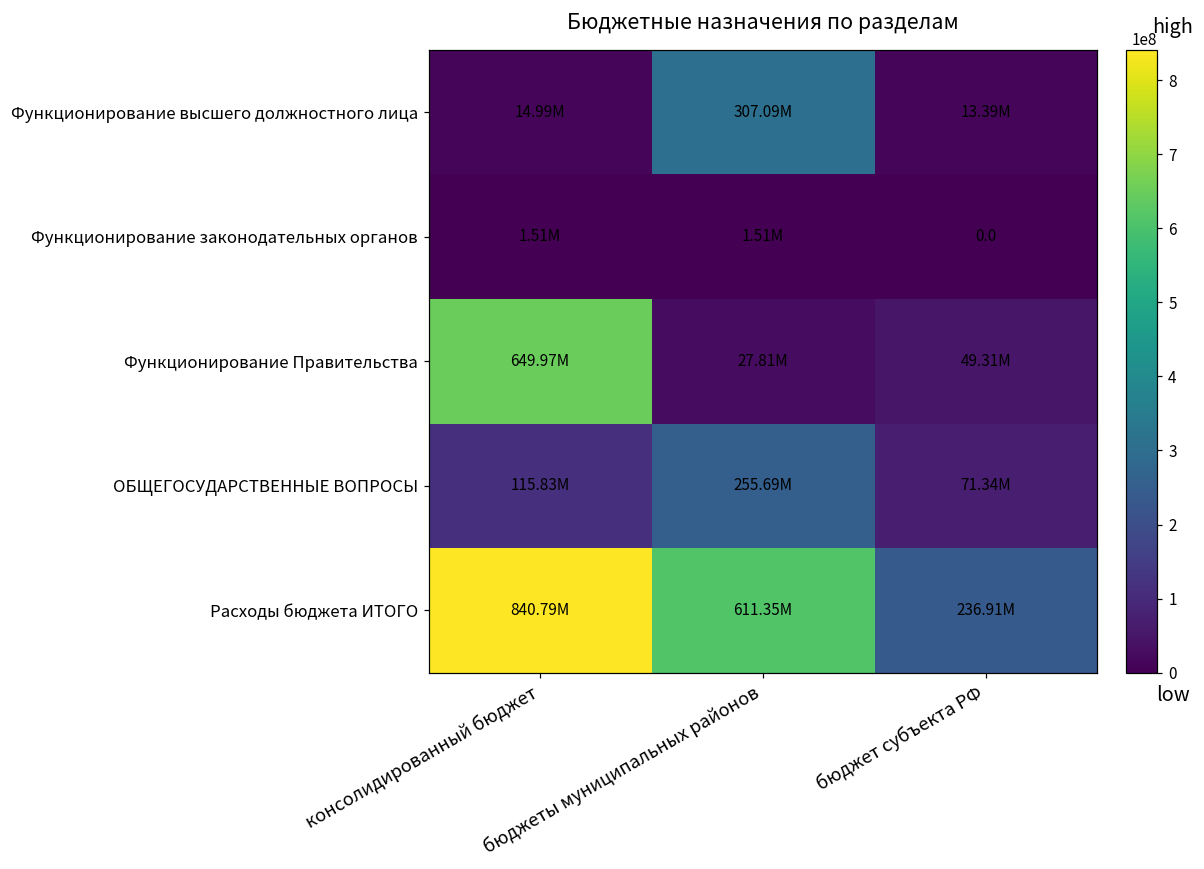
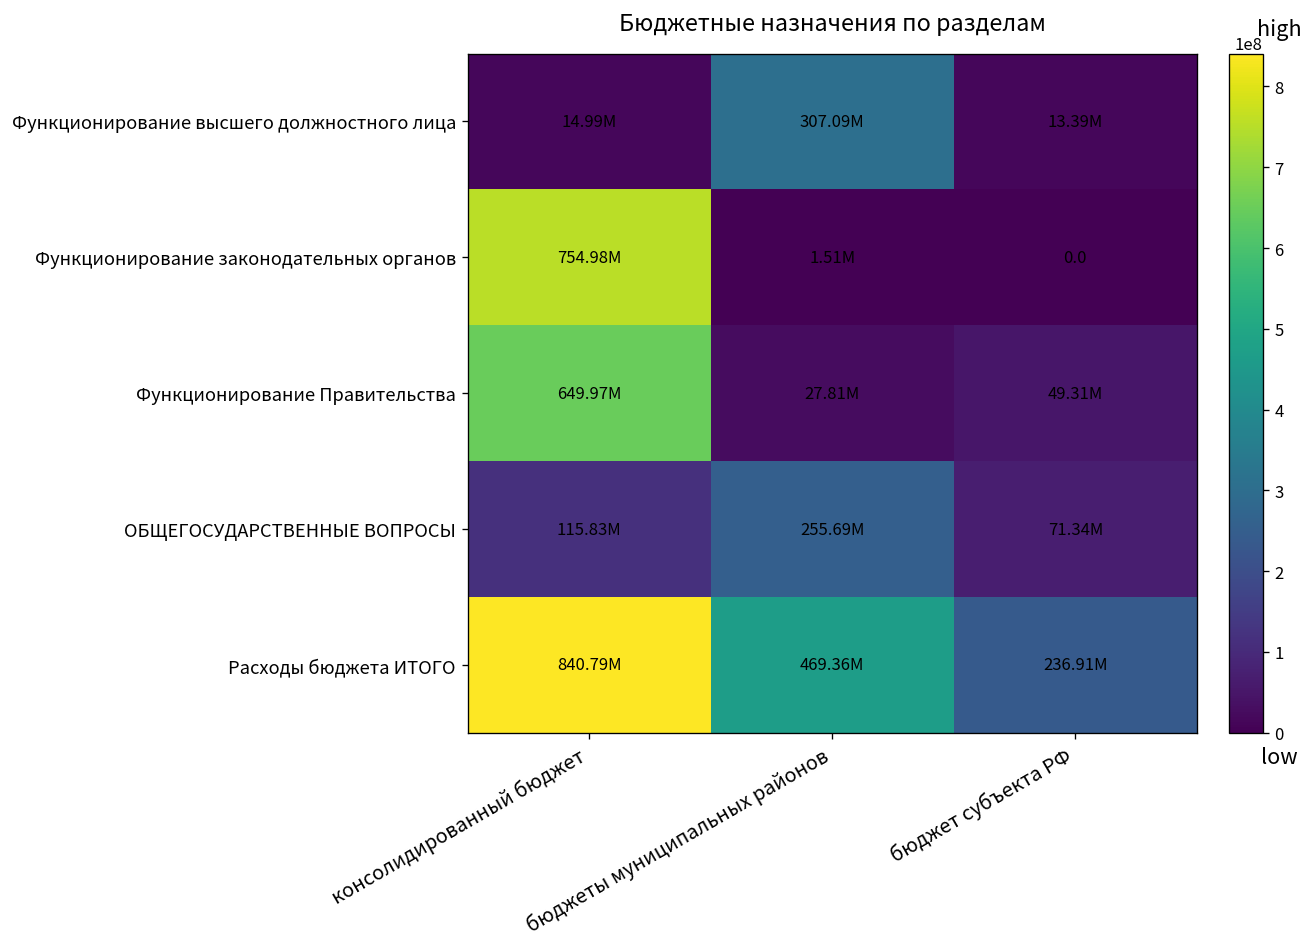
  {
    "Функционирование высшего должностного лица": {
      "консолидированный бюджет": "14.99M",
      "бюджеты муниципальных районов": "307.09M",
      "бюджет субъекта РФ": "13.39M"
    },
    "Функционирование законодательных органов": {
-     "консолидированный бюджет": "1.51M",
+     "консолидированный бюджет": "754.98M",
      "бюджеты муниципальных районов": "1.51M",
      "бюджет субъекта РФ": "0.0"
    },
    "Функционирование Правительства": {
      "консолидированный бюджет": "649.97M",
      "бюджеты муниципальных районов": "27.81M",
      "бюджет субъекта РФ": "49.31M"
    },
    "ОБЩЕГОСУДАРСТВЕННЫЕ ВОПРОСЫ": {
      "консолидированный бюджет": "115.83M",
      "бюджеты муниципальных районов": "255.69M",
      "бюджет субъекта РФ": "71.34M"
    },
    "Расходы бюджета ИТОГО": {
      "консолидированный бюджет": "840.79M",
-     "бюджеты муниципальных районов": "611.35M",
+     "бюджеты муниципальных районов": "469.36M",
      "бюджет субъекта РФ": "236.91M"
    }
  }
